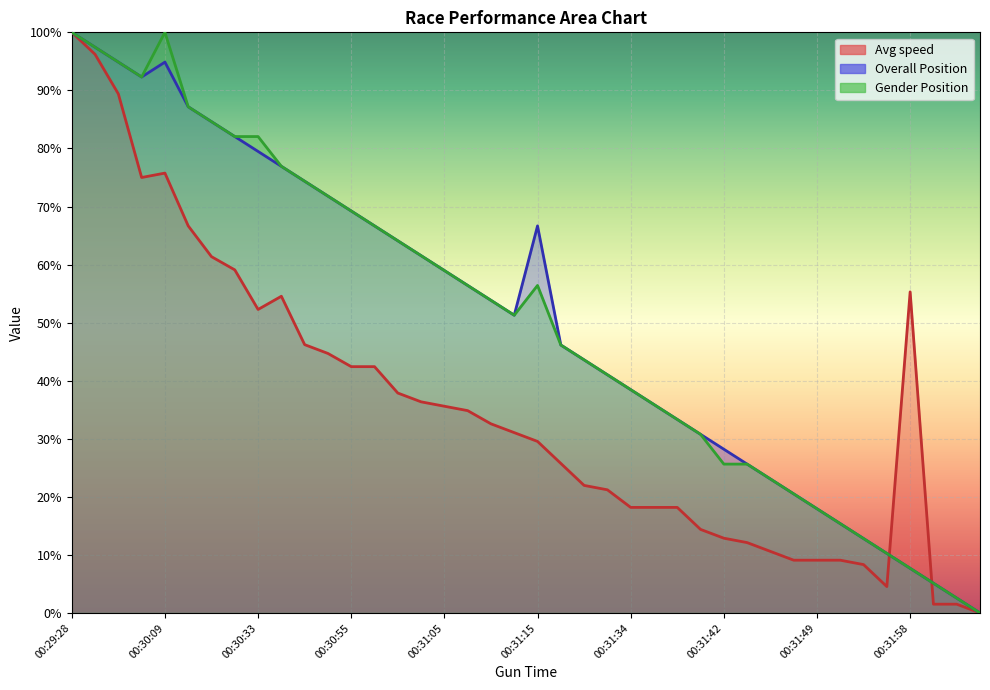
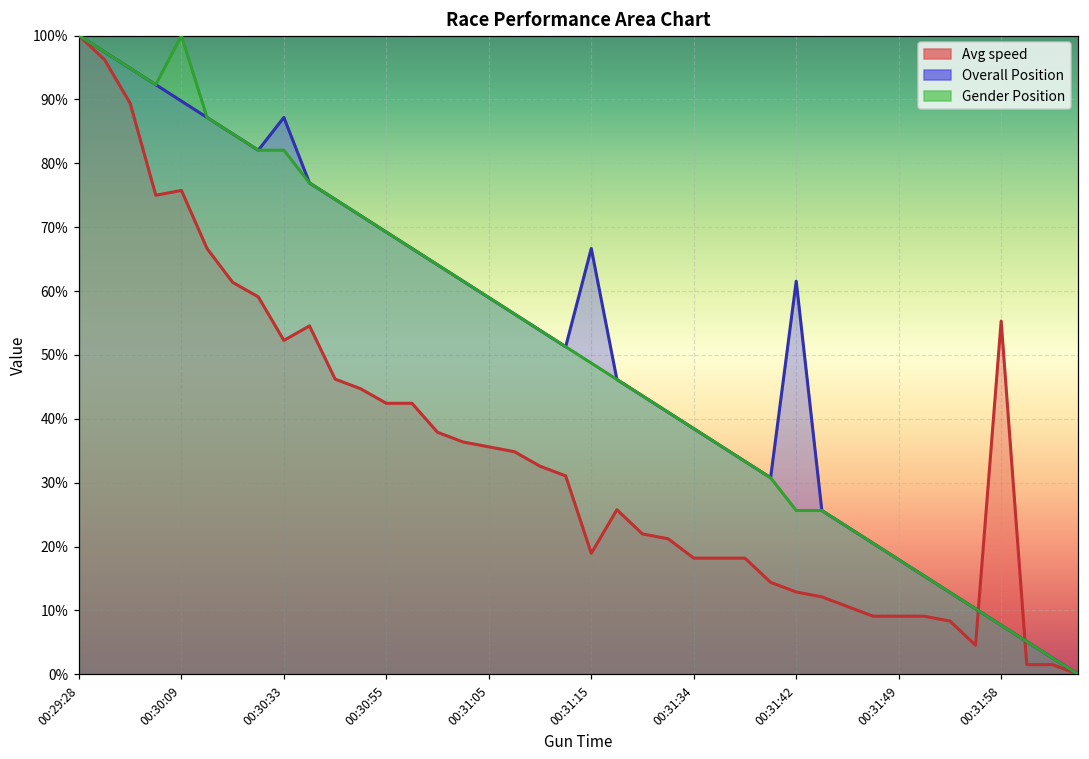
  {
    "Avg speed": {
      "00:30:09": "76%",
      "00:30:33": "52%",
      "00:31:05": "36%",
-     "00:31:15": "30%",
+     "00:31:15": "19%",
      "00:31:42": "13%",
      "00:31:58": "55%"
    },
    "Overall Position": {
-     "00:30:09": "95%",
-     "00:30:33": "79%",
+     "00:30:09": "90%",
+     "00:30:33": "87%",
      "00:31:15": "67%",
-     "00:31:42": "28%"
+     "00:31:42": "62%"
    },
    "Gender Position": {
      "00:30:09": "100%",
      "00:30:33": "82%",
-     "00:31:15": "56%",
+     "00:31:15": "49%",
      "00:31:42": "26%"
    }
  }
